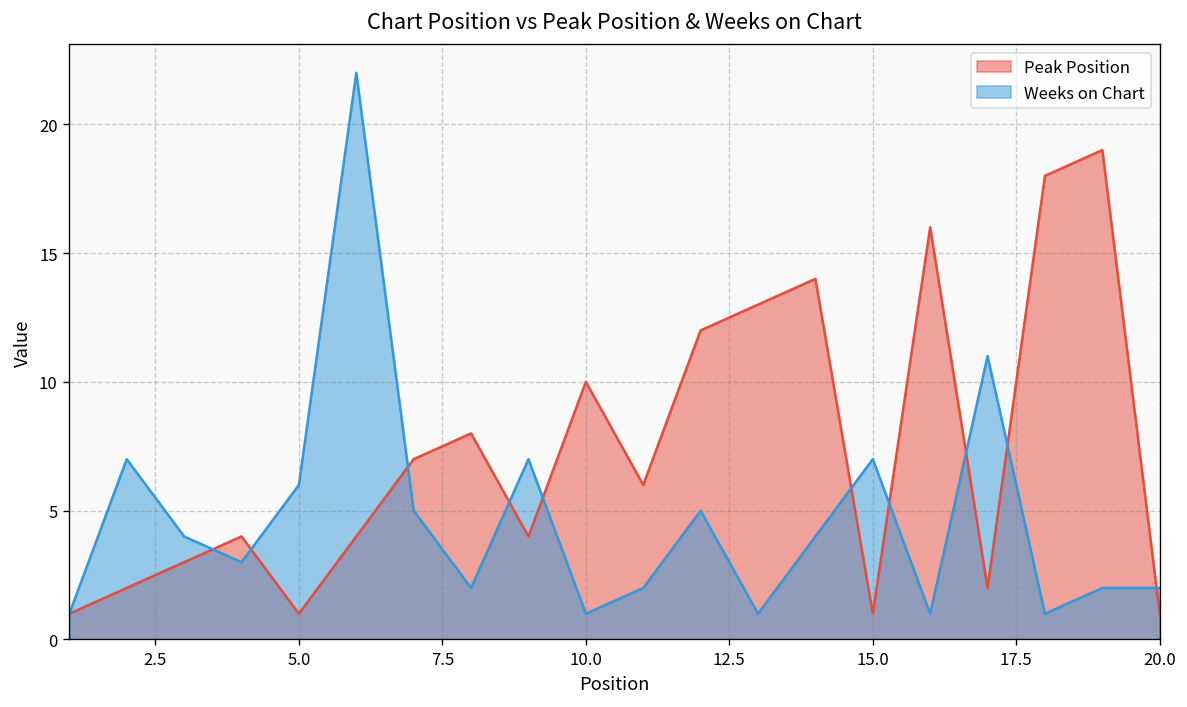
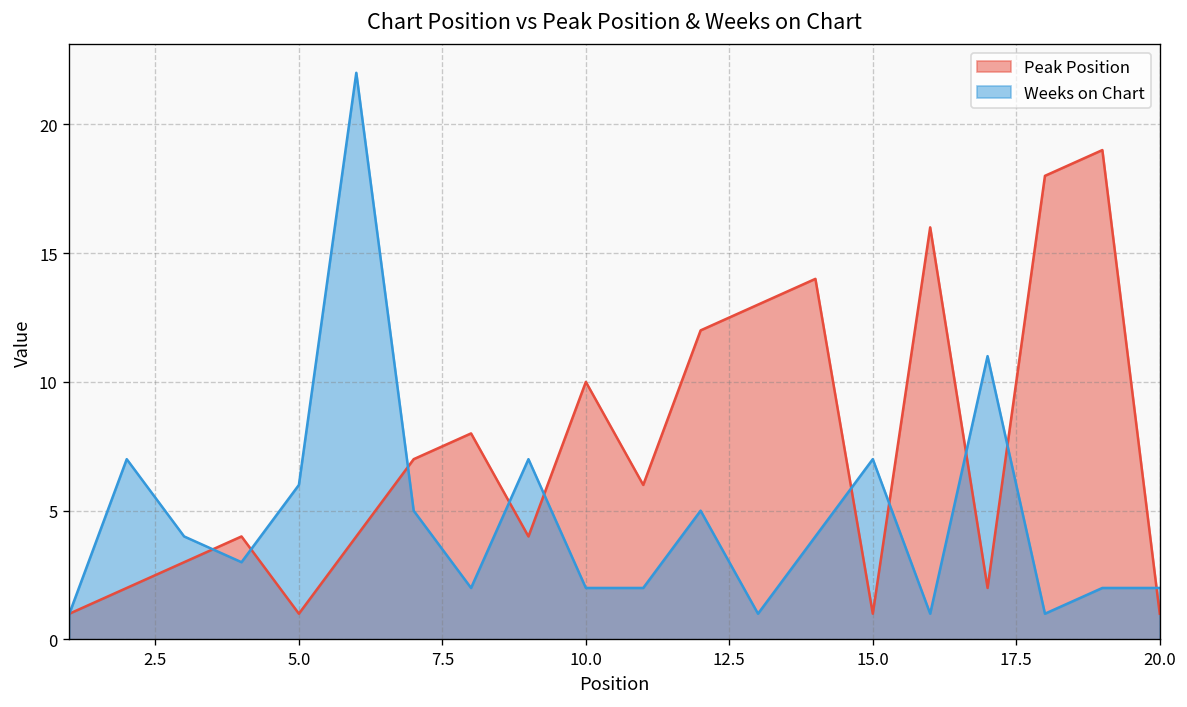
  {
    "Peak Position": {
      "5.0": 1,
      "10.0": 10,
      "15.0": 1,
      "20.0": 1
    },
    "Weeks on Chart": {
      "5.0": 6,
-     "10.0": 1,
+     "10.0": 2,
      "15.0": 7,
      "20.0": 2
    }
  }
